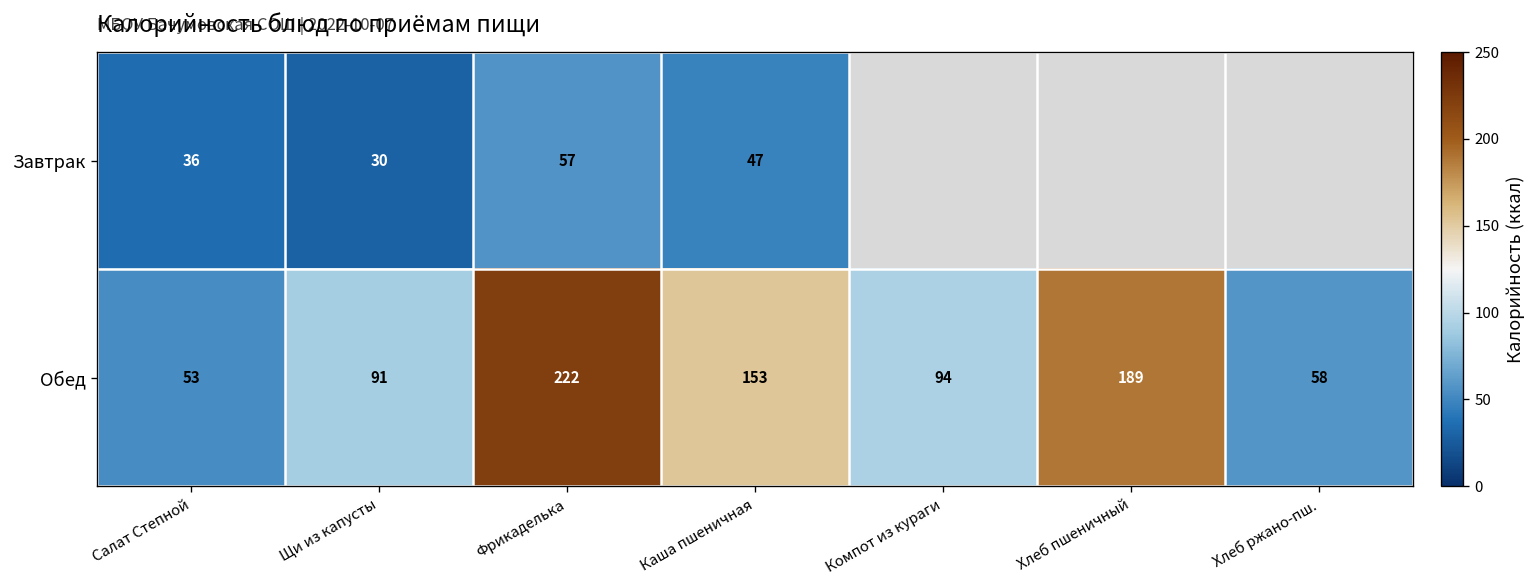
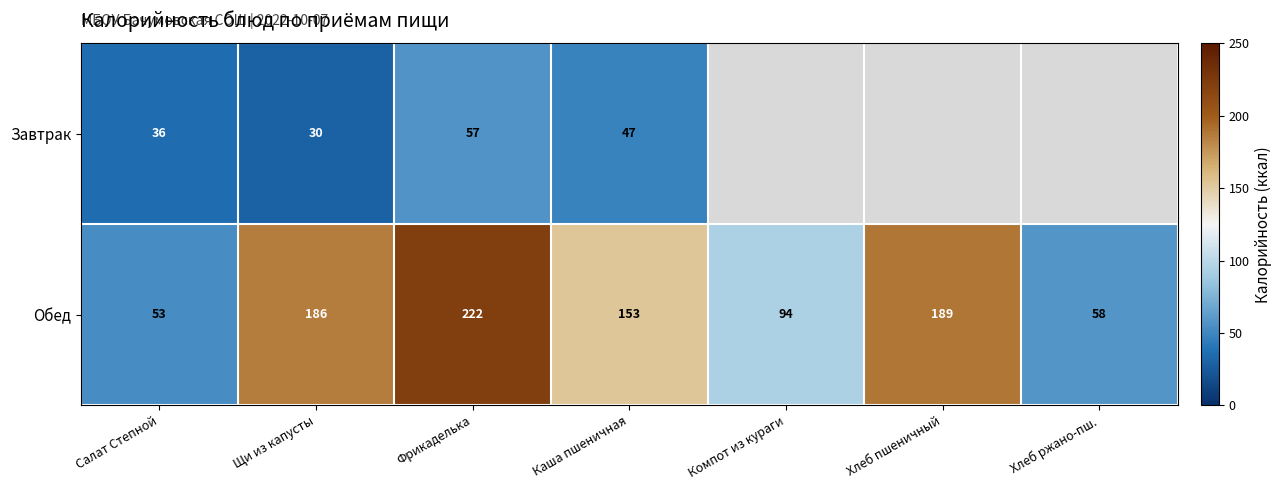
  {
    "Завтрак": {
      "Салат Степной": 36,
      "Щи из капусты": 30,
      "Фрикаделька": 57,
      "Каша пшеничная": 47
    },
    "Обед": {
      "Салат Степной": 53,
-     "Щи из капусты": 91,
+     "Щи из капусты": 186,
      "Фрикаделька": 222,
      "Каша пшеничная": 153,
      "Компот из кураги": 94,
      "Хлеб пшеничный": 189,
      "Хлеб ржано-пш.": 58
    }
  }
